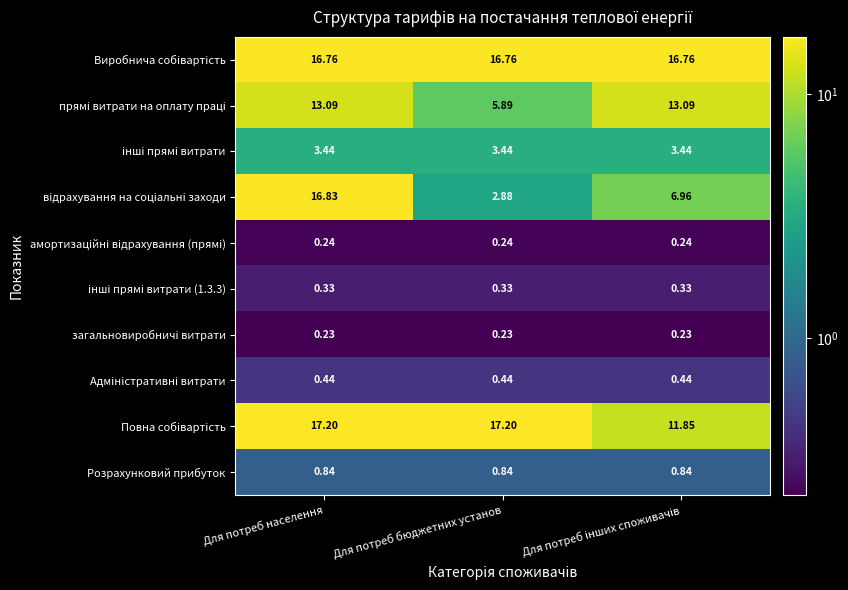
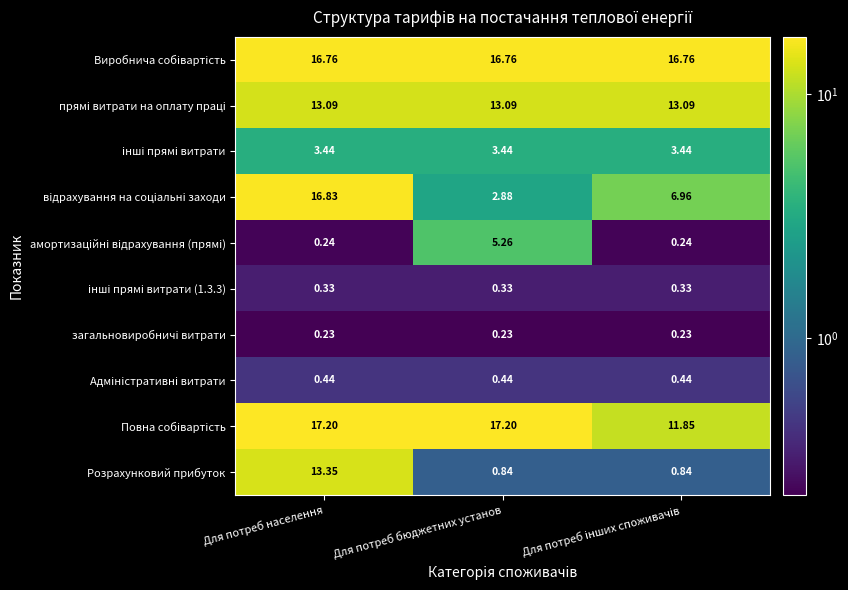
  {
    "Виробнича собівартість": {
      "Для потреб населення": 16.76,
      "Для потреб бюджетних установ": 16.76,
      "Для потреб інших споживачів": 16.76
    },
    "прямі витрати на оплату праці": {
      "Для потреб населення": 13.09,
-     "Для потреб бюджетних установ": 5.89,
+     "Для потреб бюджетних установ": 13.09,
      "Для потреб інших споживачів": 13.09
    },
    "інші прямі витрати": {
      "Для потреб населення": 3.44,
      "Для потреб бюджетних установ": 3.44,
      "Для потреб інших споживачів": 3.44
    },
    "відрахування на соціальні заходи": {
      "Для потреб населення": 16.83,
      "Для потреб бюджетних установ": 2.88,
      "Для потреб інших споживачів": 6.96
    },
    "амортизаційні відрахування (прямі)": {
      "Для потреб населення": 0.24,
-     "Для потреб бюджетних установ": 0.24,
+     "Для потреб бюджетних установ": 5.26,
      "Для потреб інших споживачів": 0.24
    },
    "інші прямі витрати (1.3.3)": {
      "Для потреб населення": 0.33,
      "Для потреб бюджетних установ": 0.33,
      "Для потреб інших споживачів": 0.33
    },
    "загальновиробничі витрати": {
      "Для потреб населення": 0.23,
      "Для потреб бюджетних установ": 0.23,
      "Для потреб інших споживачів": 0.23
    },
    "Адміністративні витрати": {
      "Для потреб населення": 0.44,
      "Для потреб бюджетних установ": 0.44,
      "Для потреб інших споживачів": 0.44
    },
    "Повна собівартість": {
      "Для потреб населення": 17.20,
      "Для потреб бюджетних установ": 17.20,
      "Для потреб інших споживачів": 11.85
    },
    "Розрахунковий прибуток": {
-     "Для потреб населення": 0.84,
+     "Для потреб населення": 13.35,
      "Для потреб бюджетних установ": 0.84,
      "Для потреб інших споживачів": 0.84
    }
  }
